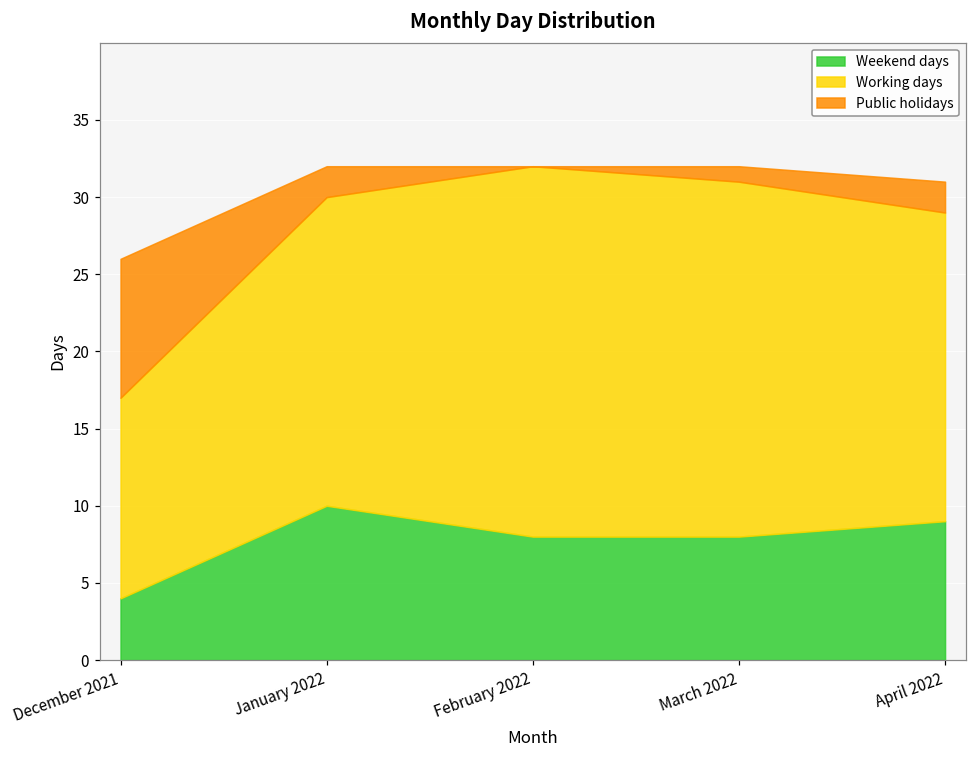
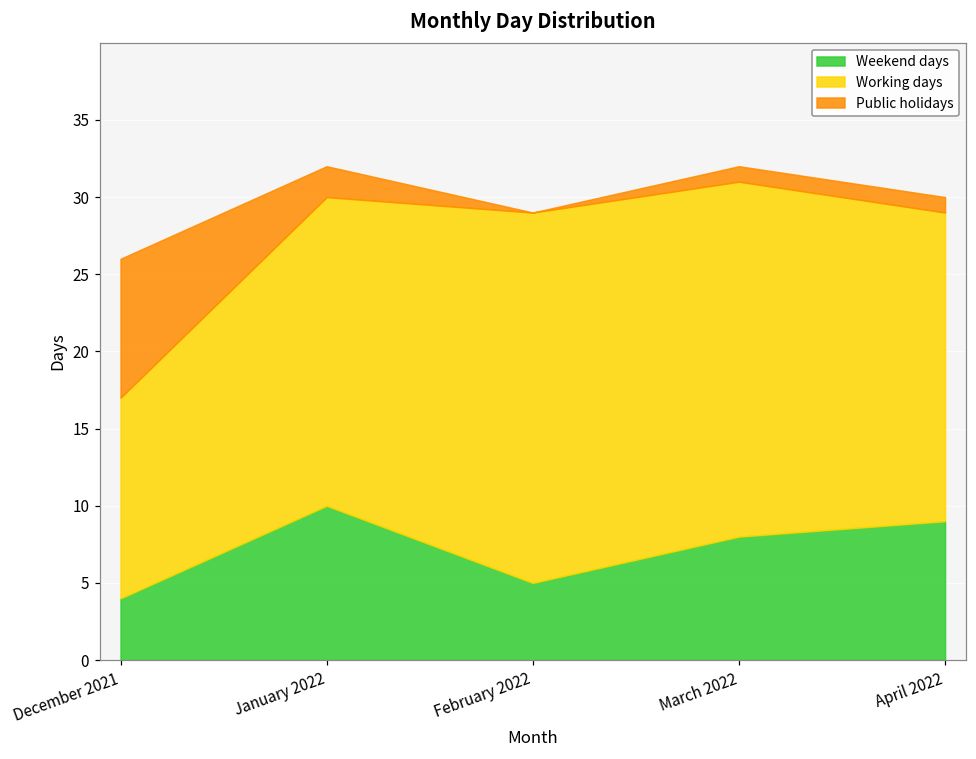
  {
    "Weekend days": {
      "December 2021": 4,
      "January 2022": 10,
-     "February 2022": 8,
+     "February 2022": 5,
      "March 2022": 8,
      "April 2022": 9
    },
    "Working days": {
      "December 2021": 13,
      "January 2022": 20,
      "March 2022": 23,
      "April 2022": 20
    },
    "Public holidays": {
      "December 2021": 9,
      "January 2022": 2,
      "March 2022": 1,
-     "April 2022": 2
+     "April 2022": 1
    }
  }
